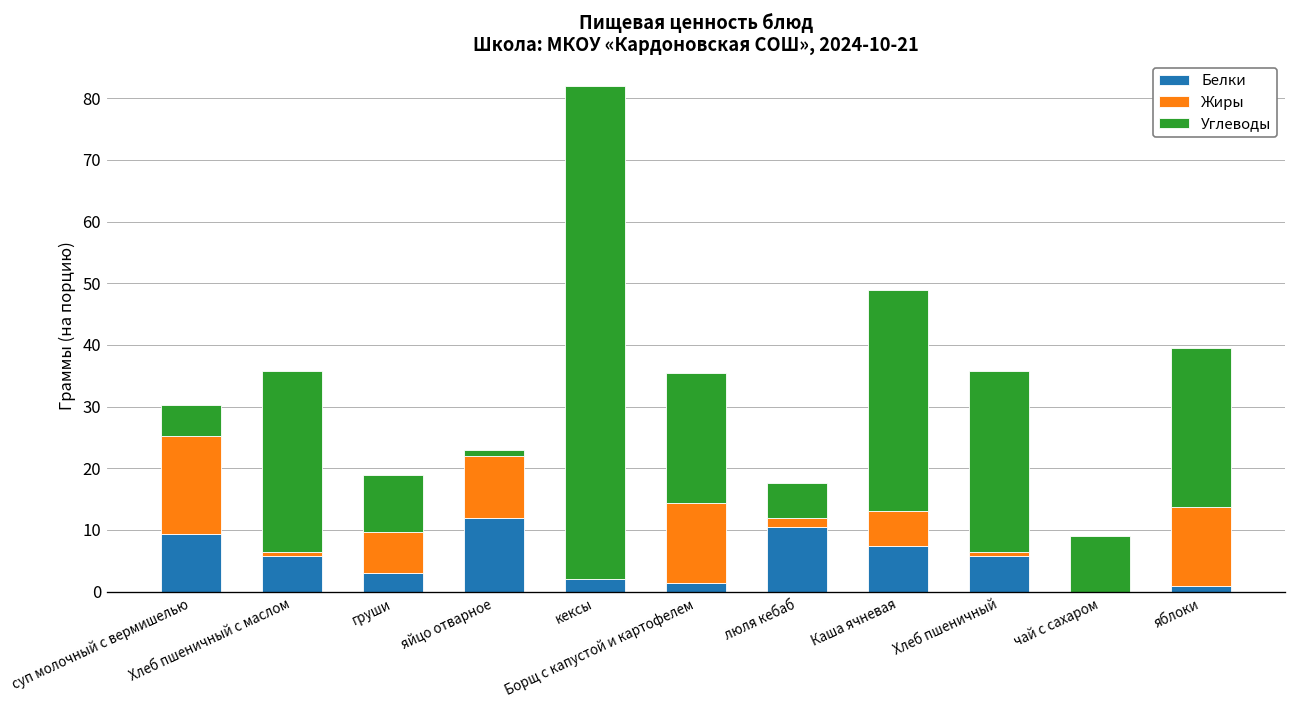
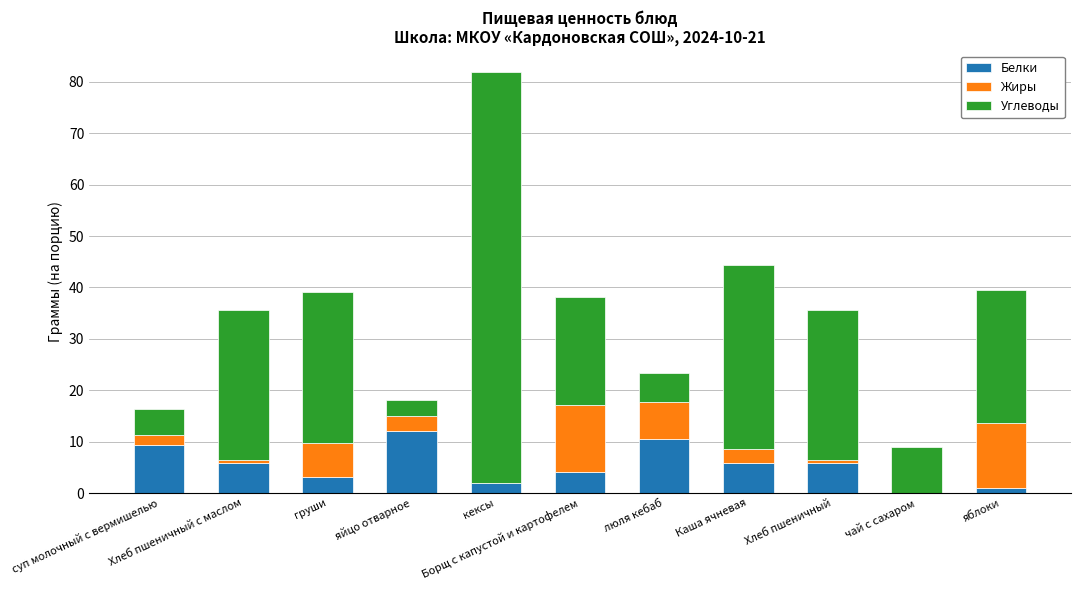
  {
    "Белки": {
      "суп молочный с вермишелью": 9,
      "Хлеб пшеничный с маслом": 6,
      "груши": 3,
      "яйцо отварное": 12,
      "кексы": 2,
-     "Борщ с капустой и картофелем": 1,
+     "Борщ с капустой и картофелем": 4,
      "люля кебаб": 10,
-     "Каша ячневая": 7,
+     "Каша ячневая": 6,
      "Хлеб пшеничный": 6,
      "чай с сахаром": 0,
      "яблоки": 1
    },
    "Жиры": {
-     "суп молочный с вермишелью": 16,
+     "суп молочный с вермишелью": 2,
      "Хлеб пшеничный с маслом": 1,
      "груши": 7,
-     "яйцо отварное": 10,
+     "яйцо отварное": 3,
      "кексы": 0,
      "Борщ с капустой и картофелем": 13,
-     "люля кебаб": 1,
-     "Каша ячневая": 6,
+     "люля кебаб": 7,
+     "Каша ячневая": 3,
      "Хлеб пшеничный": 1,
      "чай с сахаром": 0,
      "яблоки": 13
    },
    "Углеводы": {
      "суп молочный с вермишелью": 5,
      "Хлеб пшеничный с маслом": 29,
-     "груши": 9,
-     "яйцо отварное": 1,
+     "груши": 29,
+     "яйцо отварное": 3,
      "кексы": 80,
      "Борщ с капустой и картофелем": 21,
      "люля кебаб": 6,
      "Каша ячневая": 36,
      "Хлеб пшеничный": 29,
      "чай с сахаром": 9,
      "яблоки": 26
    }
  }
